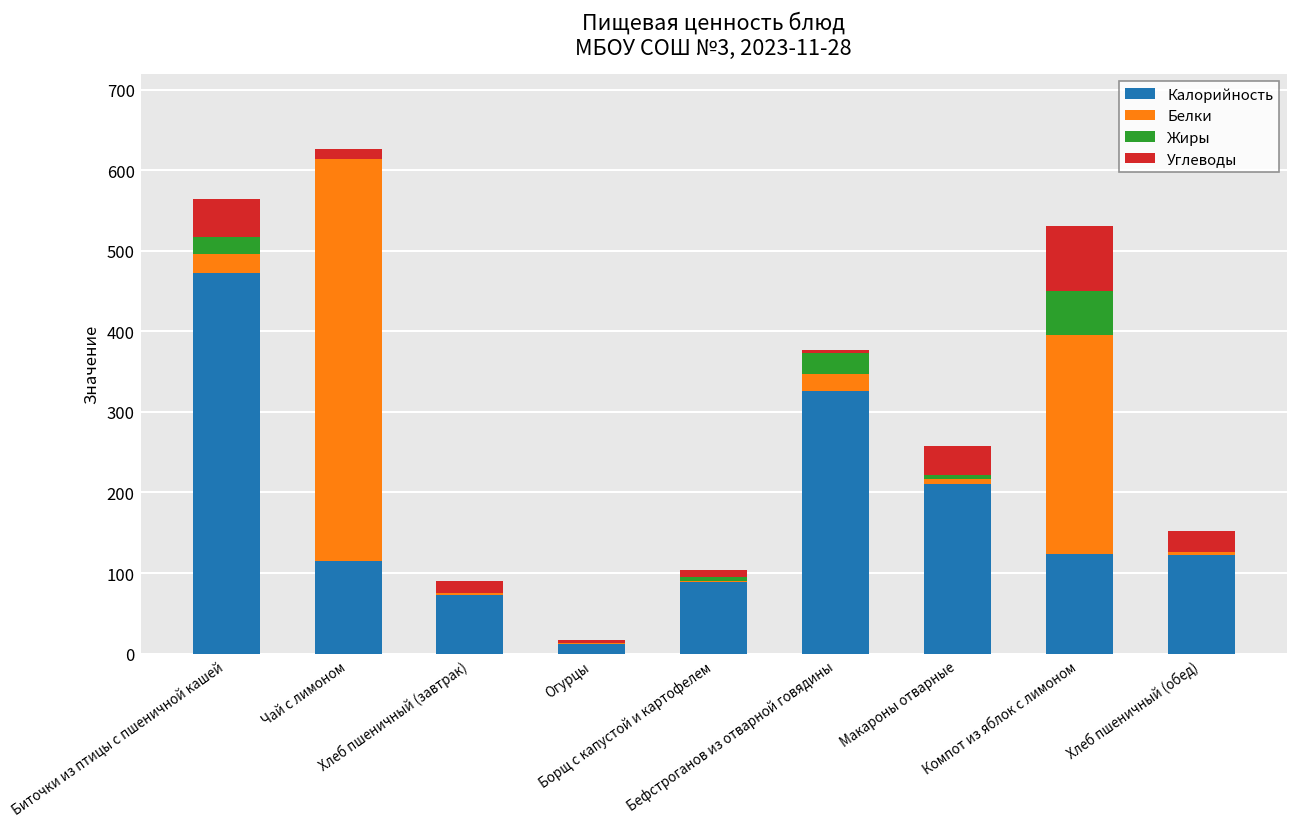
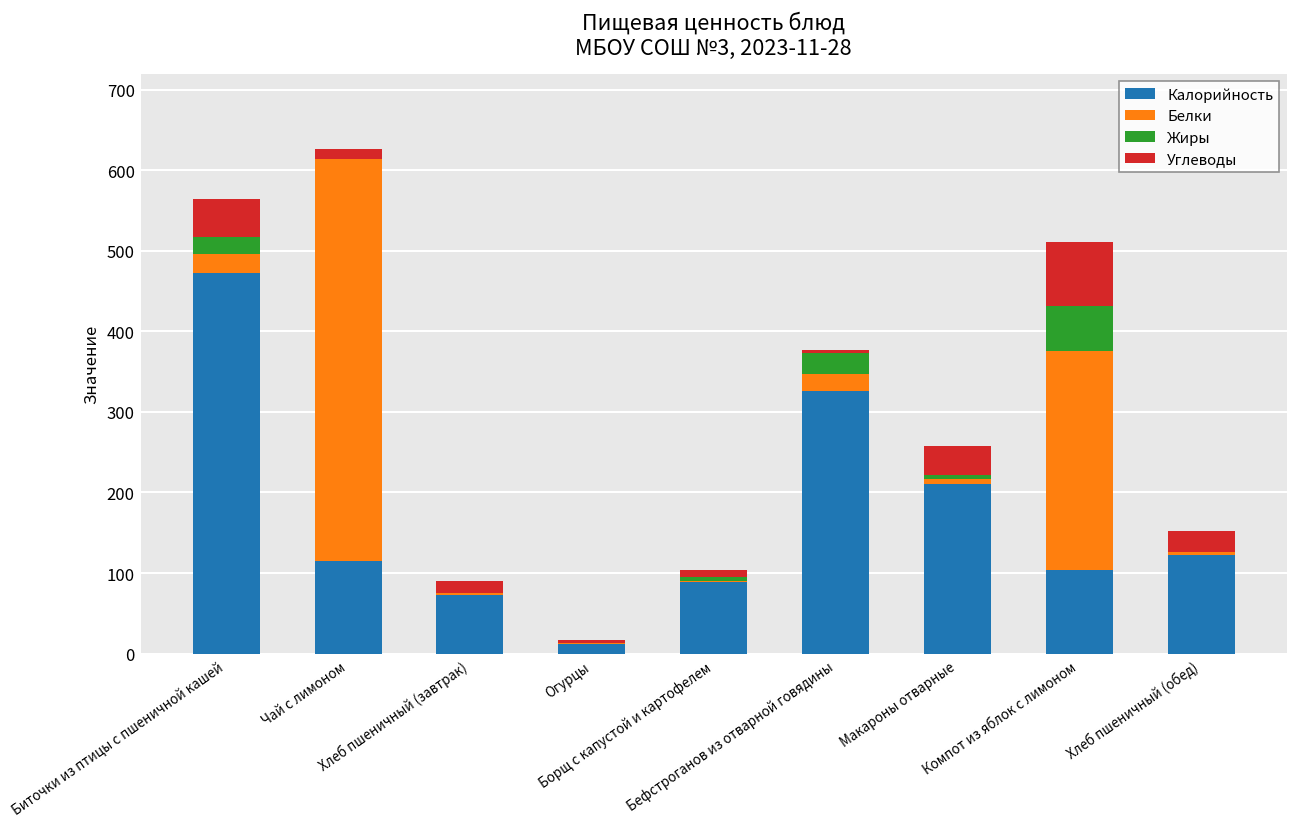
  {
    "Калорийность": {
      "Биточки из птицы с пшеничной кашей": 470,
      "Чай с лимоном": 110,
      "Хлеб пшеничный (завтрак)": 70,
      "Огурцы": 10,
      "Борщ с капустой и картофелем": 90,
      "Бефстроганов из отварной говядины": 330,
      "Макароны отварные": 210,
-     "Компот из яблок с лимоном": 120,
+     "Компот из яблок с лимоном": 100,
      "Хлеб пшеничный (обед)": 120
    },
    "Белки": {
      "Биточки из птицы с пшеничной кашей": 20,
      "Чай с лимоном": 500,
      "Бефстроганов из отварной говядины": 20,
      "Макароны отварные": 10,
      "Компот из яблок с лимоном": 270
    },
    "Жиры": {
      "Биточки из птицы с пшеничной кашей": 20,
      "Чай с лимоном": 0,
      "Борщ с капустой и картофелем": 10,
      "Бефстроганов из отварной говядины": 30,
      "Макароны отварные": 10,
      "Компот из яблок с лимоном": 60
    },
    "Углеводы": {
      "Биточки из птицы с пшеничной кашей": 50,
      "Чай с лимоном": 10,
      "Хлеб пшеничный (завтрак)": 10,
      "Борщ с капустой и картофелем": 10,
      "Бефстроганов из отварной говядины": 0,
      "Макароны отварные": 40,
      "Компот из яблок с лимоном": 80,
      "Хлеб пшеничный (обед)": 30
    }
  }
